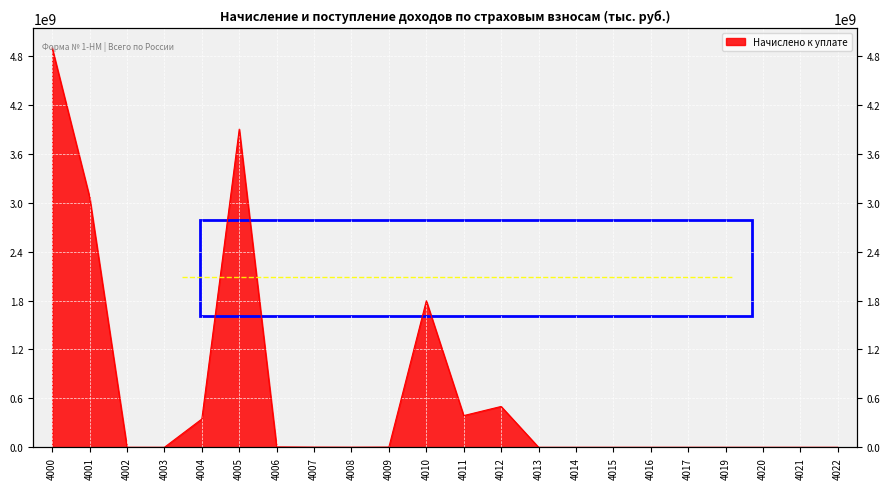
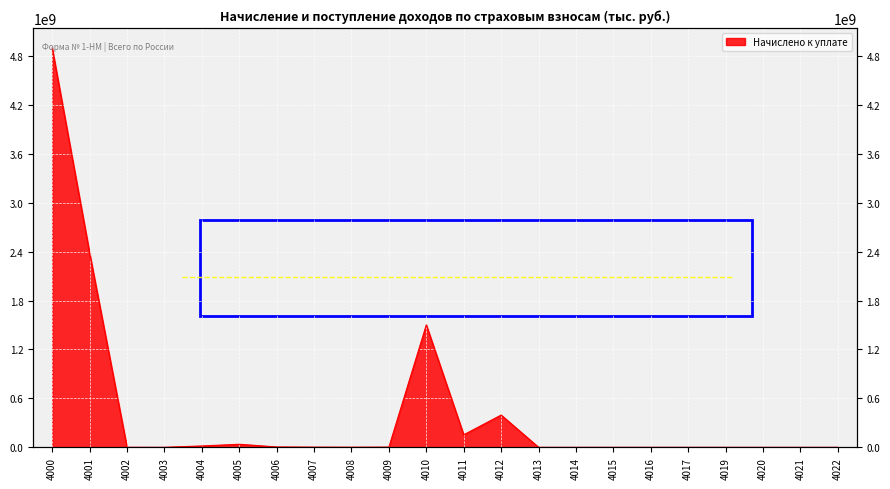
  {
-   "4001": 3100000000,
+   "4001": 2400000000,
    "4002": 0,
    "4003": 0,
-   "4004": 300000000,
-   "4005": 3900000000,
+   "4004": 0,
+   "4005": 0,
    "4006": 0,
    "4007": 0,
    "4008": 0,
    "4009": 0,
-   "4010": 1800000000,
-   "4011": 400000000,
-   "4012": 500000000,
+   "4010": 1500000000,
+   "4011": 200000000,
+   "4012": 400000000,
    "4013": 0,
    "4014": 0,
    "4015": 0,
    "4016": 0,
    "4017": 0,
    "4019": 0,
    "4020": 0,
    "4021": 0,
    "4022": 0
  }
